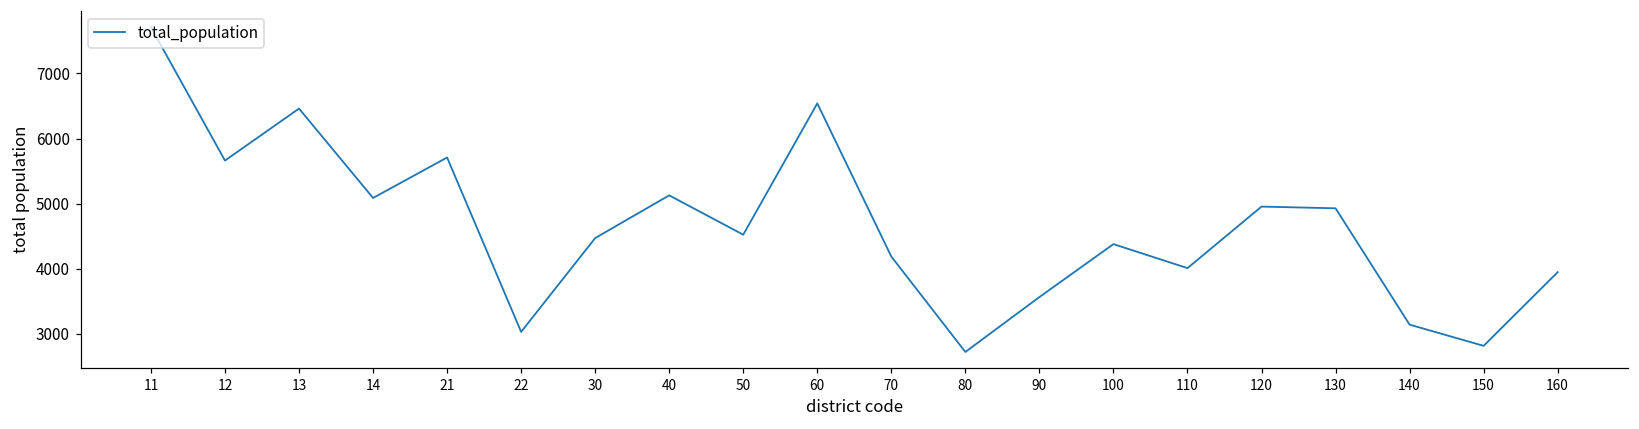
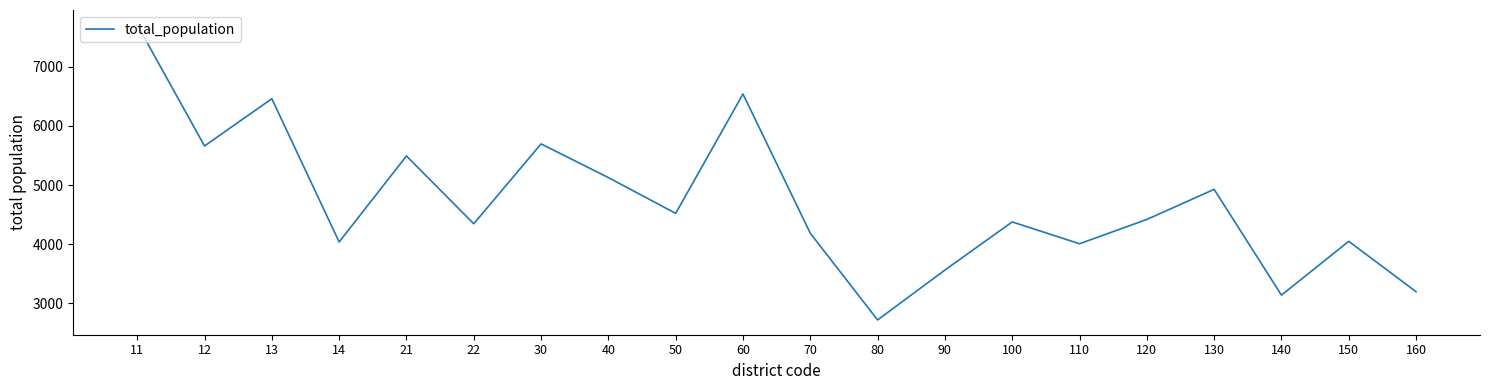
  {
    "12": 5700,
    "13": 6500,
-   "14": 5100,
-   "21": 5700,
-   "22": 3000,
-   "30": 4500,
+   "14": 4000,
+   "21": 5500,
+   "22": 4300,
+   "30": 5700,
    "40": 5100,
    "50": 4500,
    "60": 6500,
    "70": 4200,
    "80": 2700,
    "90": 3600,
    "100": 4400,
    "110": 4000,
-   "120": 5000,
+   "120": 4400,
    "130": 4900,
    "140": 3100,
-   "150": 2800,
-   "160": 3900
+   "150": 4000,
+   "160": 3200
  }
